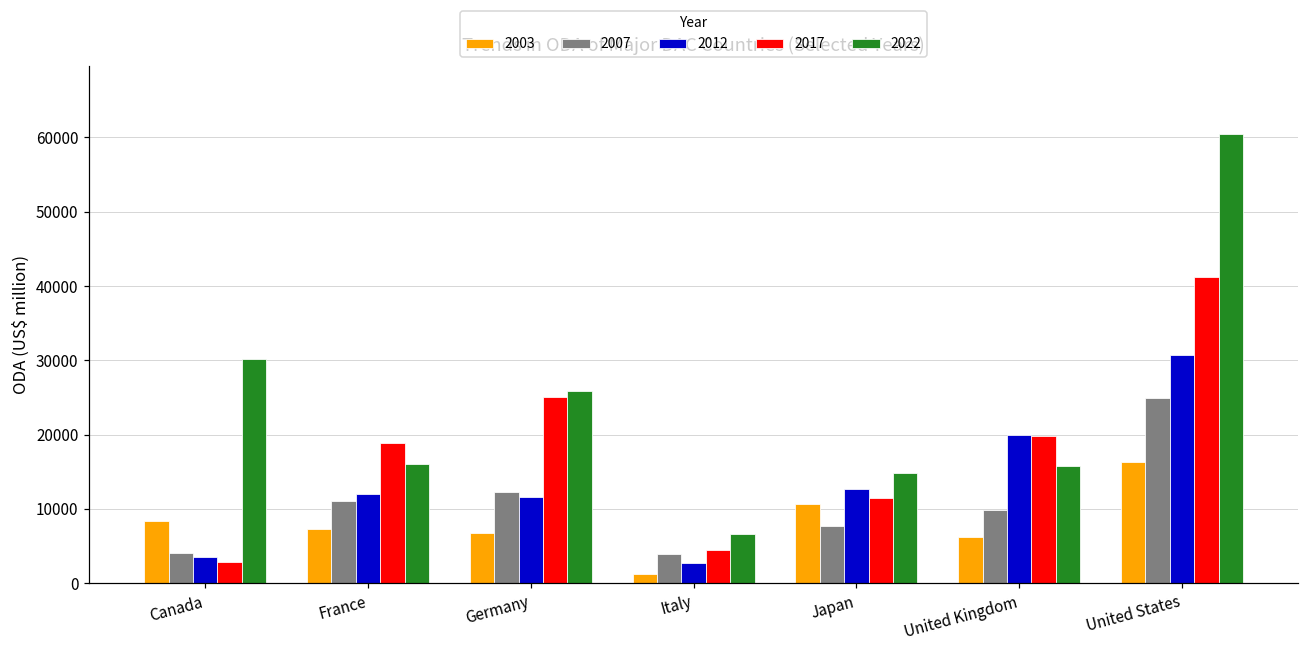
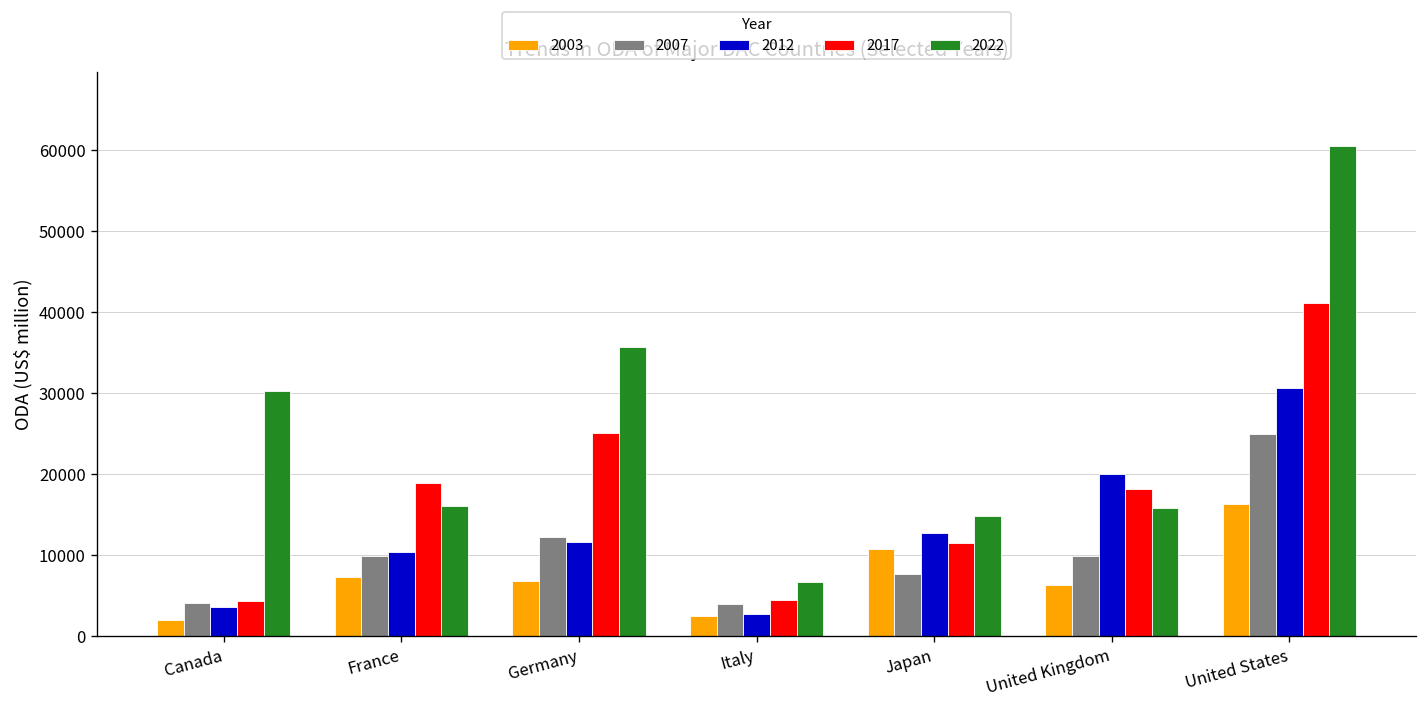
  {
    "2003": {
-     "Canada": 8000,
+     "Canada": 2000,
      "France": 7000,
      "Germany": 7000,
-     "Italy": 1000,
+     "Italy": 2000,
      "Japan": 11000,
      "United Kingdom": 6000,
      "United States": 16000
    },
    "2007": {
      "Canada": 4000,
-     "France": 11000,
+     "France": 10000,
      "Germany": 12000,
      "Italy": 4000,
      "Japan": 8000,
      "United Kingdom": 10000,
      "United States": 25000
    },
    "2012": {
      "Canada": 4000,
-     "France": 12000,
+     "France": 10000,
      "Germany": 12000,
      "Italy": 3000,
      "Japan": 13000,
      "United Kingdom": 20000,
      "United States": 31000
    },
    "2017": {
-     "Canada": 3000,
+     "Canada": 4000,
      "France": 19000,
      "Germany": 25000,
      "Italy": 4000,
      "Japan": 11000,
-     "United Kingdom": 20000,
+     "United Kingdom": 18000,
      "United States": 41000
    },
    "2022": {
      "Canada": 30000,
      "France": 16000,
-     "Germany": 26000,
+     "Germany": 36000,
      "Italy": 7000,
      "Japan": 15000,
      "United Kingdom": 16000,
      "United States": 61000
    }
  }
